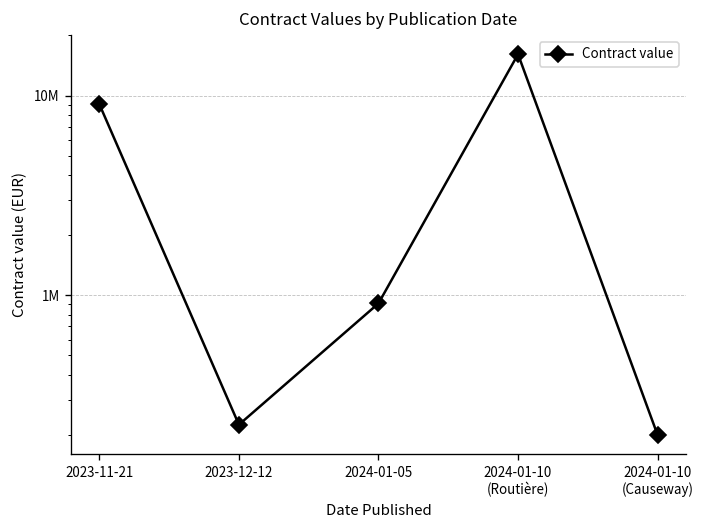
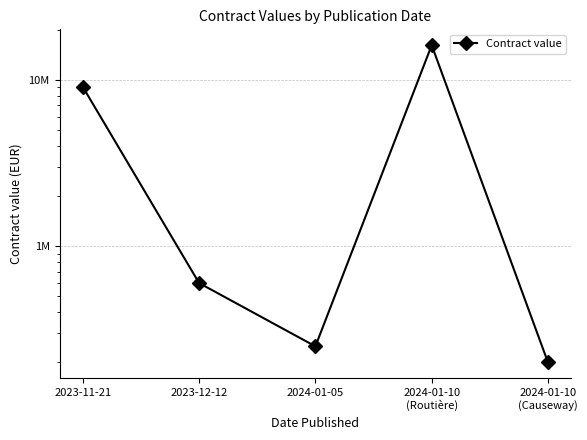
  {
    "2023-11-21": 9000000,
-   "2023-12-12": 230000,
-   "2024-01-05": 900000,
+   "2023-12-12": 600000,
+   "2024-01-05": 250000,
    "2024-01-10 (Routière)": 16000000,
    "2024-01-10 (Causeway)": 200000
  }
